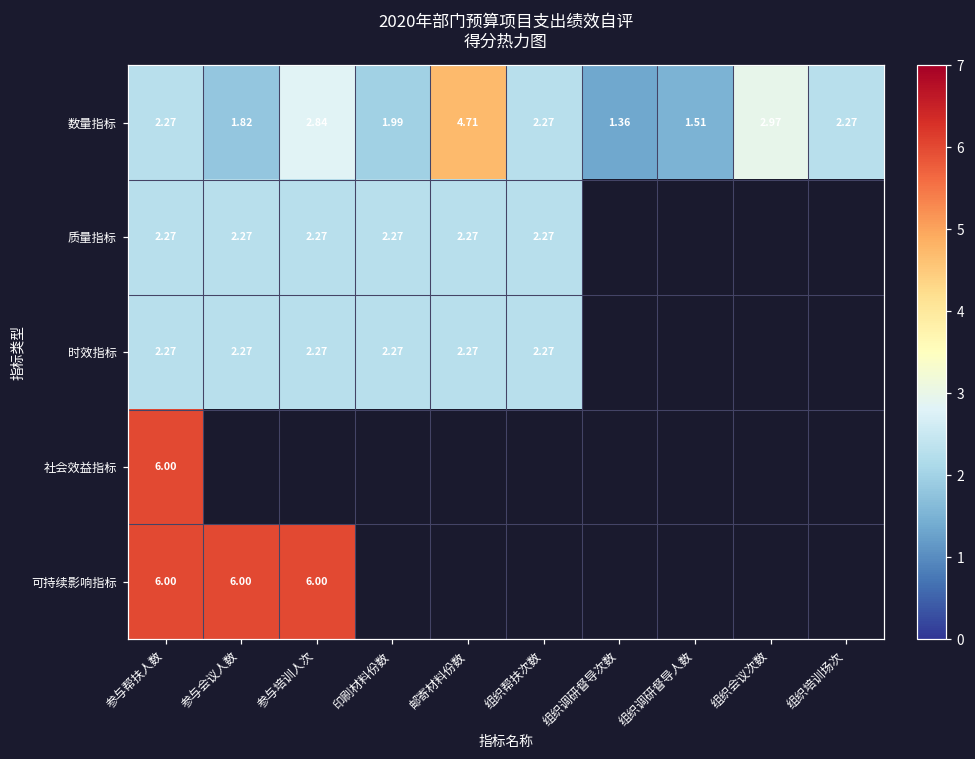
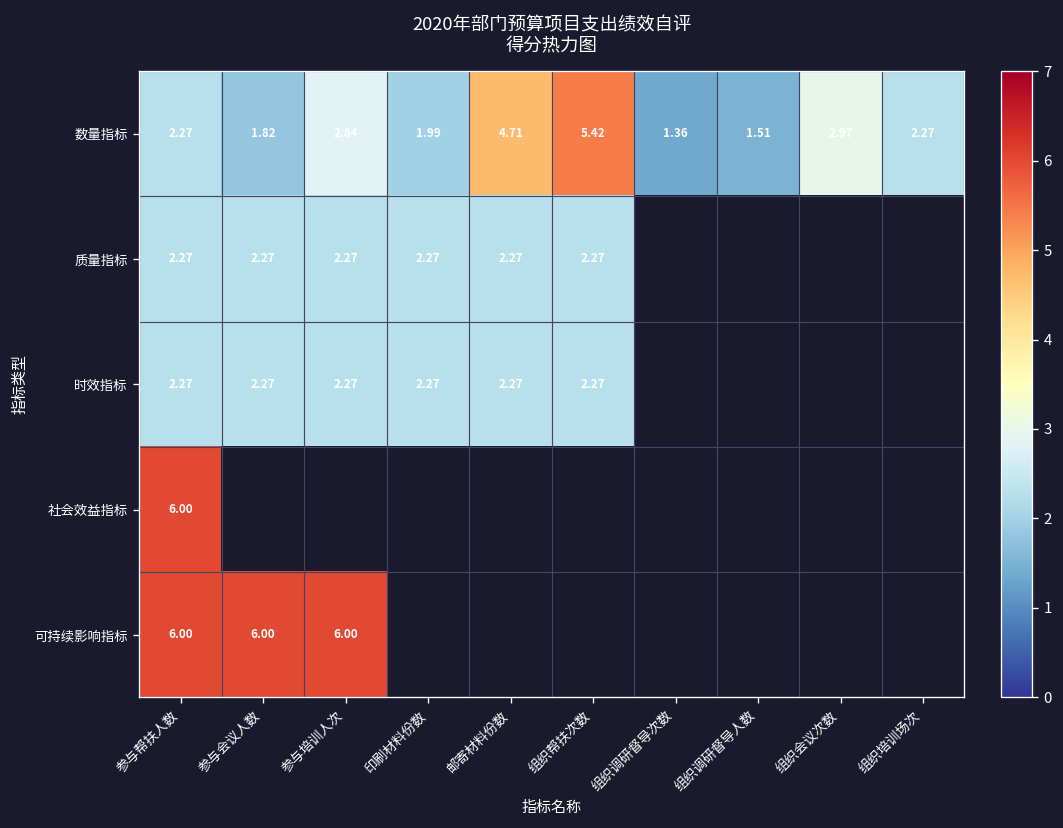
  {
    "数量指标": {
      "参与帮扶人数": 2.27,
      "参与会议人数": 1.82,
      "印刷材料份数": 1.99,
      "邮寄材料份数": 4.71,
-     "组织帮扶次数": 2.27,
+     "组织帮扶次数": 5.42,
      "组织调研督导次数": 1.36,
      "组织调研督导人数": 1.51,
      "组织培训场次": 2.27
    },
    "质量指标": {
      "参与帮扶人数": 2.27,
      "参与会议人数": 2.27,
      "参与培训人次": 2.27,
      "印刷材料份数": 2.27,
      "邮寄材料份数": 2.27,
      "组织帮扶次数": 2.27
    },
    "时效指标": {
      "参与帮扶人数": 2.27,
      "参与会议人数": 2.27,
      "参与培训人次": 2.27,
      "印刷材料份数": 2.27,
      "邮寄材料份数": 2.27,
      "组织帮扶次数": 2.27
    },
    "社会效益指标": {
      "参与帮扶人数": 6.00
    },
    "可持续影响指标": {
      "参与帮扶人数": 6.00,
      "参与会议人数": 6.00,
      "参与培训人次": 6.00
    }
  }
